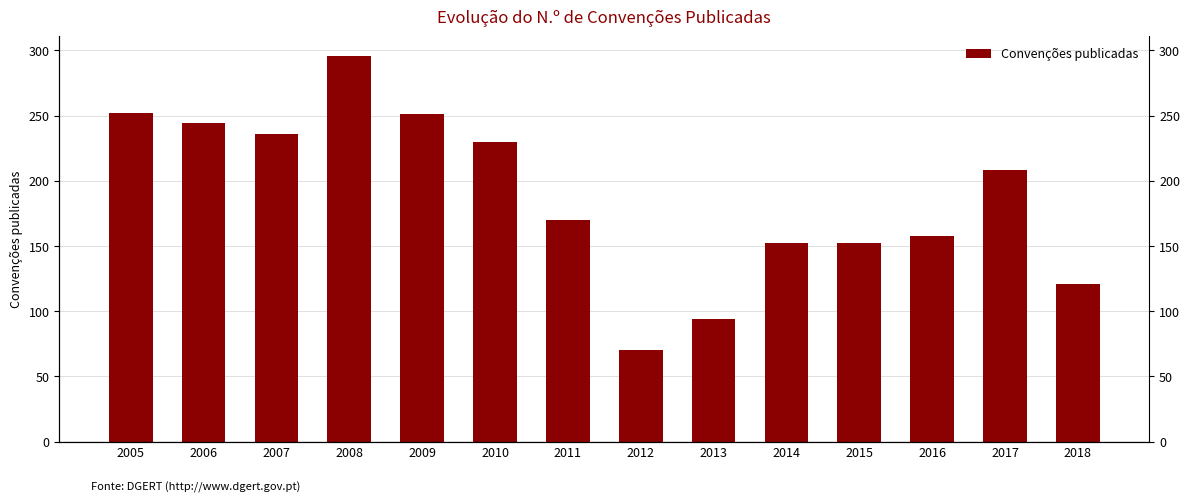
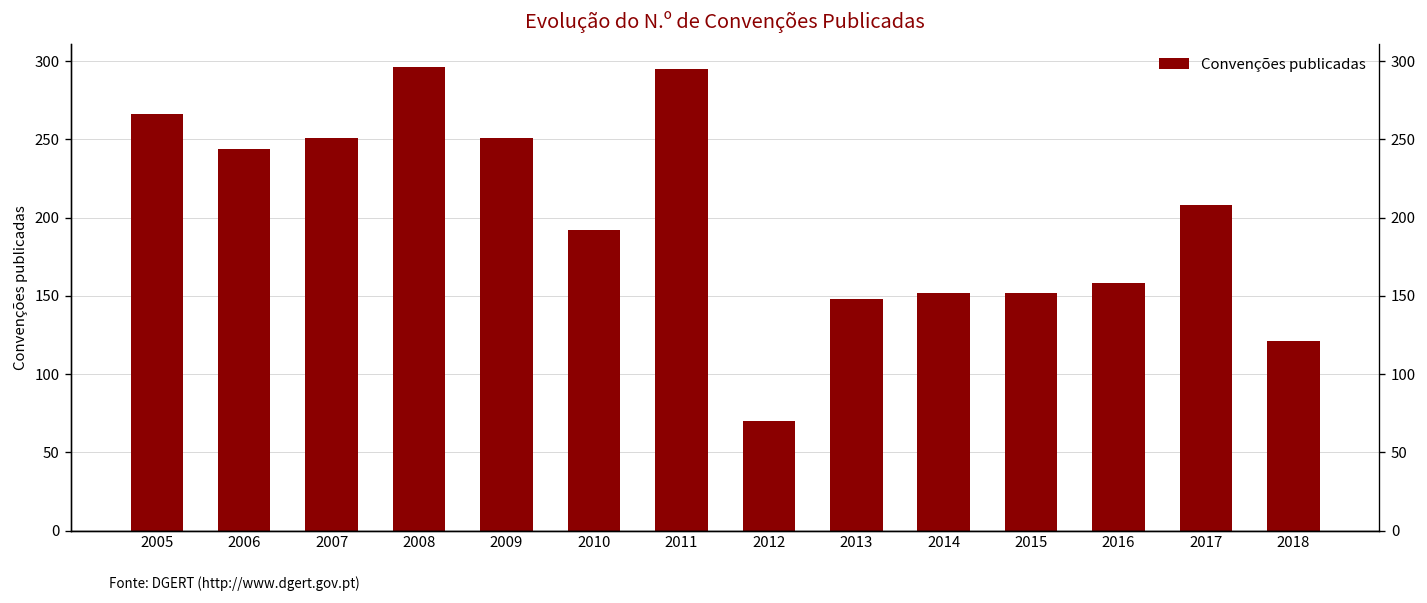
  {
-   "2005": 252,
+   "2005": 266,
    "2006": 244,
-   "2007": 236,
+   "2007": 251,
    "2008": 296,
    "2009": 251,
-   "2010": 230,
-   "2011": 170,
+   "2010": 192,
+   "2011": 295,
    "2012": 70,
-   "2013": 94,
+   "2013": 148,
    "2014": 152,
    "2015": 152,
    "2016": 158,
    "2017": 208,
    "2018": 121
  }
